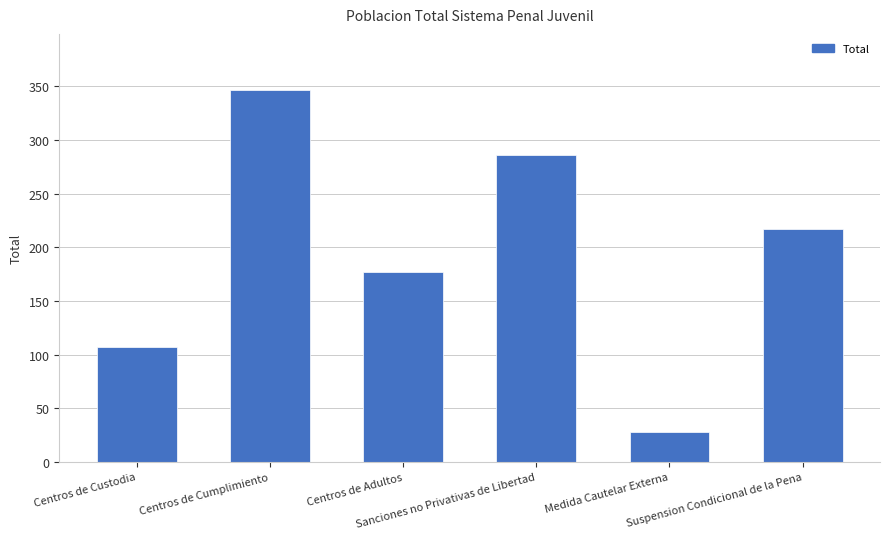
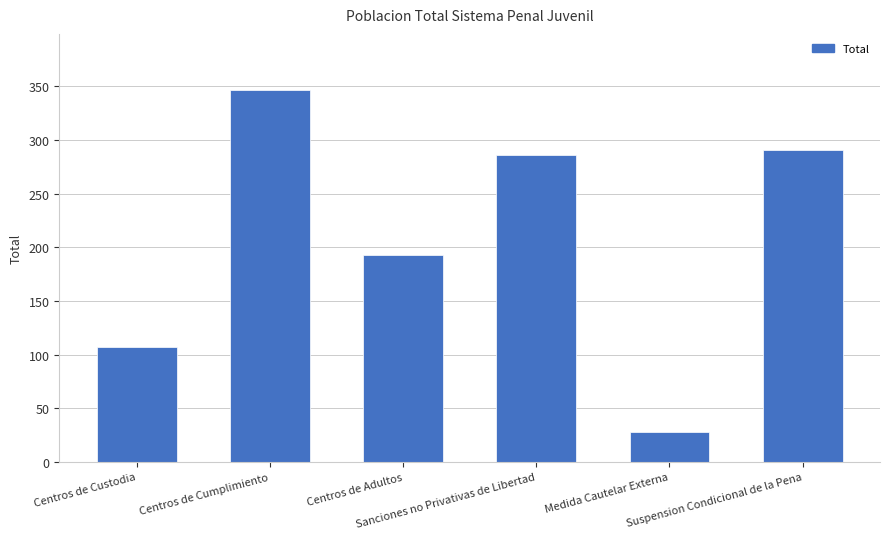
  {
    "Centros de Custodia": 107,
    "Centros de Cumplimiento": 347,
-   "Centros de Adultos": 177,
+   "Centros de Adultos": 193,
    "Sanciones no Privativas de Libertad": 286,
    "Medida Cautelar Externa": 28,
-   "Suspension Condicional de la Pena": 217
+   "Suspension Condicional de la Pena": 291
  }
